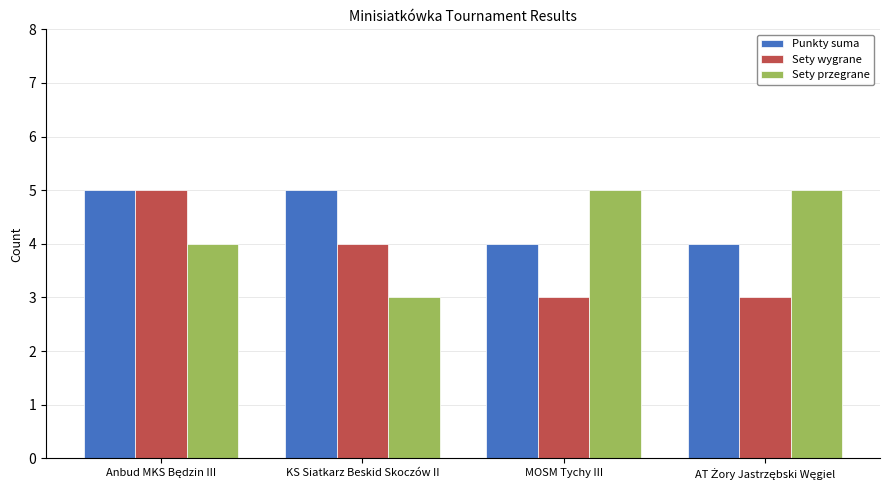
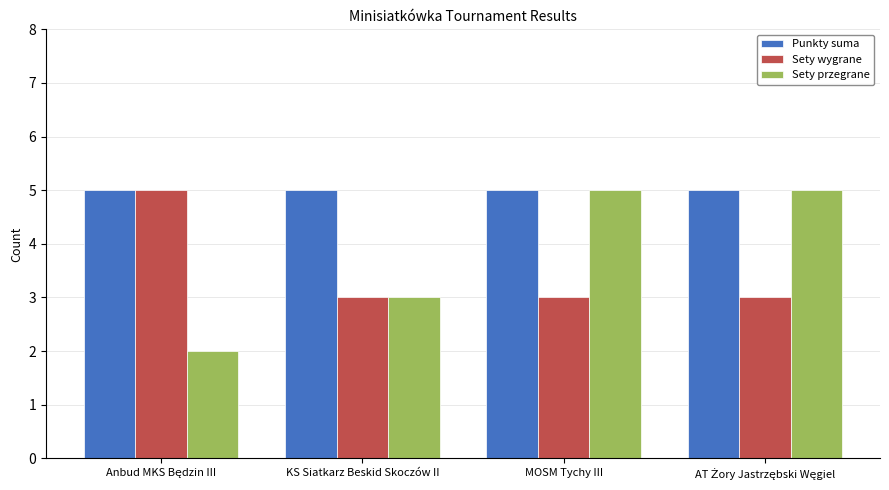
  {
    "Punkty suma": {
      "Anbud MKS Będzin III": 5,
      "KS Siatkarz Beskid Skoczów II": 5,
-     "MOSM Tychy III": 4,
-     "AT Żory Jastrzębski Węgiel": 4
+     "MOSM Tychy III": 5,
+     "AT Żory Jastrzębski Węgiel": 5
    },
    "Sety wygrane": {
      "Anbud MKS Będzin III": 5,
-     "KS Siatkarz Beskid Skoczów II": 4,
+     "KS Siatkarz Beskid Skoczów II": 3,
      "MOSM Tychy III": 3,
      "AT Żory Jastrzębski Węgiel": 3
    },
    "Sety przegrane": {
-     "Anbud MKS Będzin III": 4,
+     "Anbud MKS Będzin III": 2,
      "KS Siatkarz Beskid Skoczów II": 3,
      "MOSM Tychy III": 5,
      "AT Żory Jastrzębski Węgiel": 5
    }
  }
